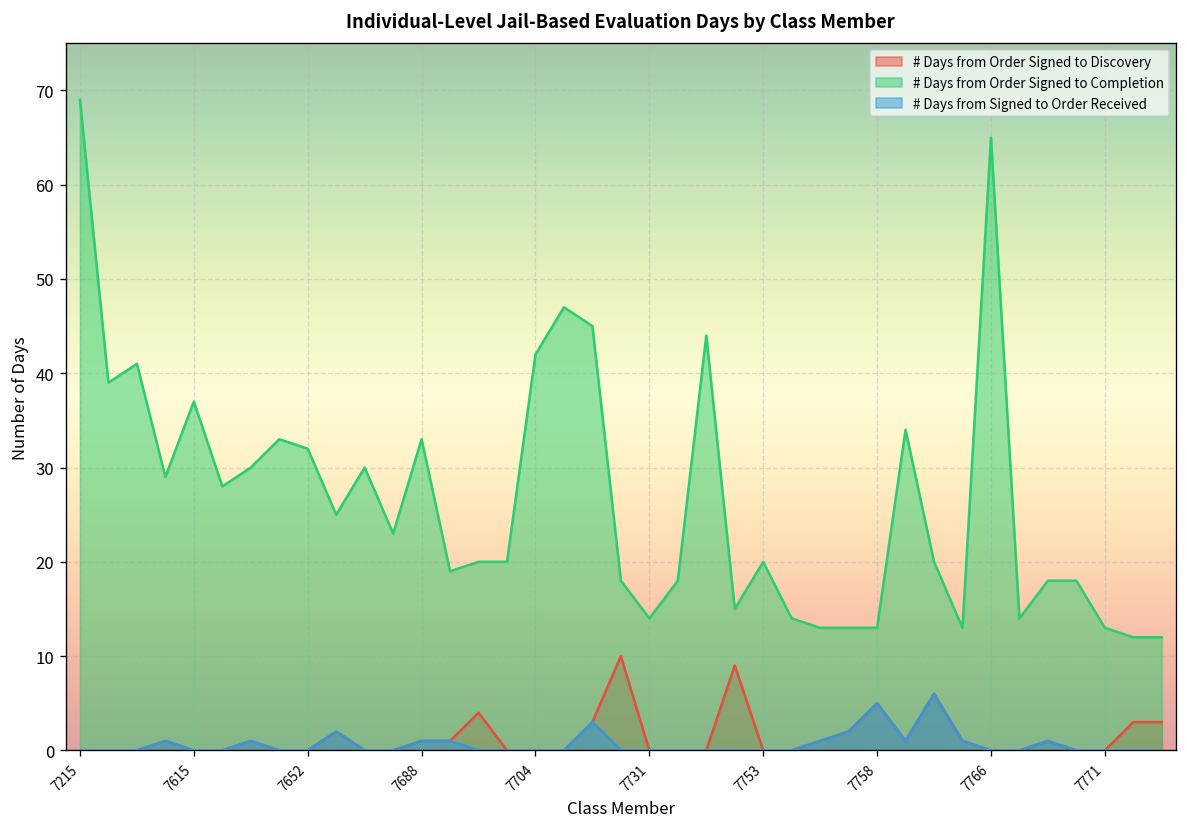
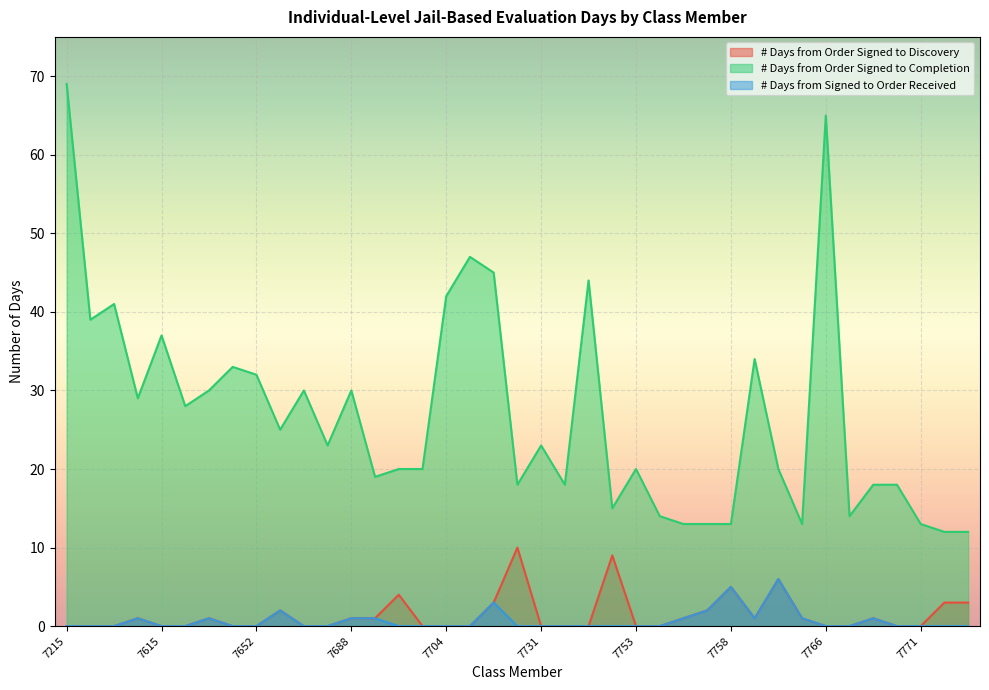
  {
    "# Days from Order Signed to Completion": {
      "7215": 69,
      "7615": 37,
      "7652": 32,
-     "7688": 33,
+     "7688": 30,
      "7704": 42,
-     "7731": 14,
+     "7731": 23,
      "7753": 20,
      "7758": 13,
      "7766": 65,
      "7771": 13
    }
  }
